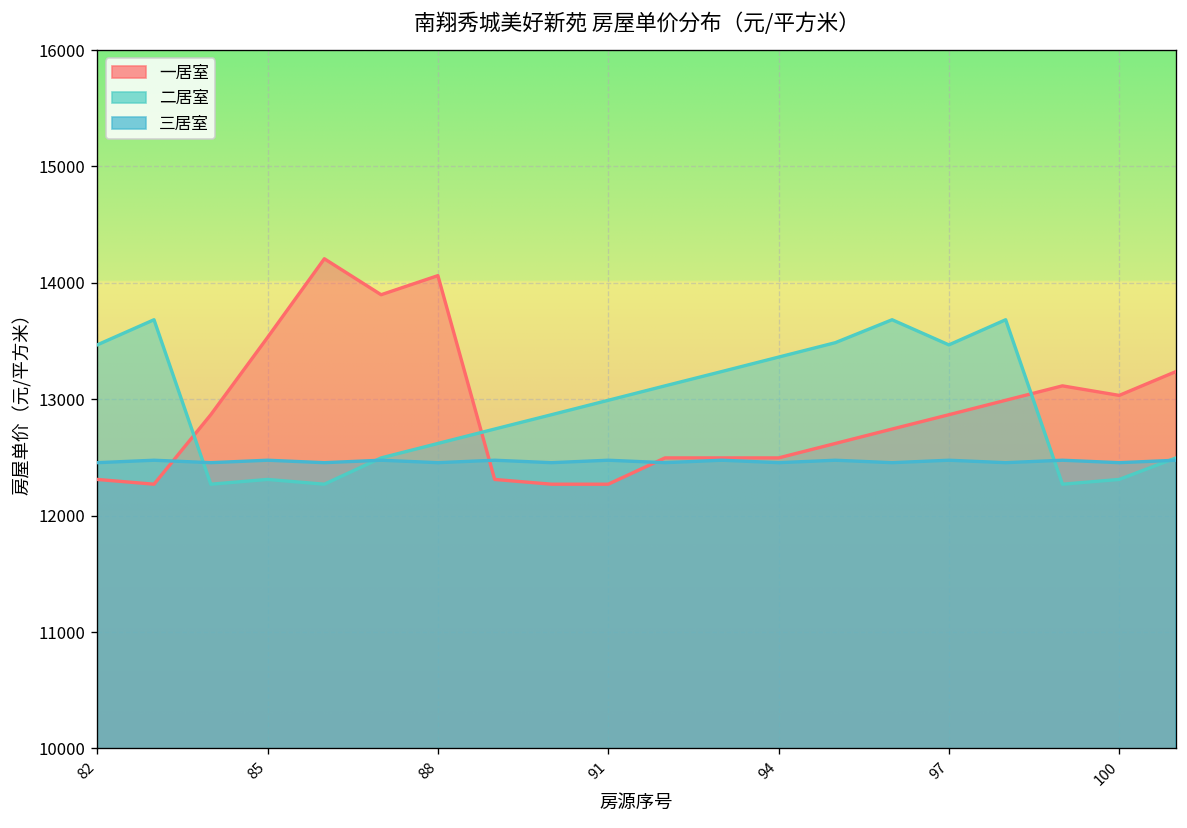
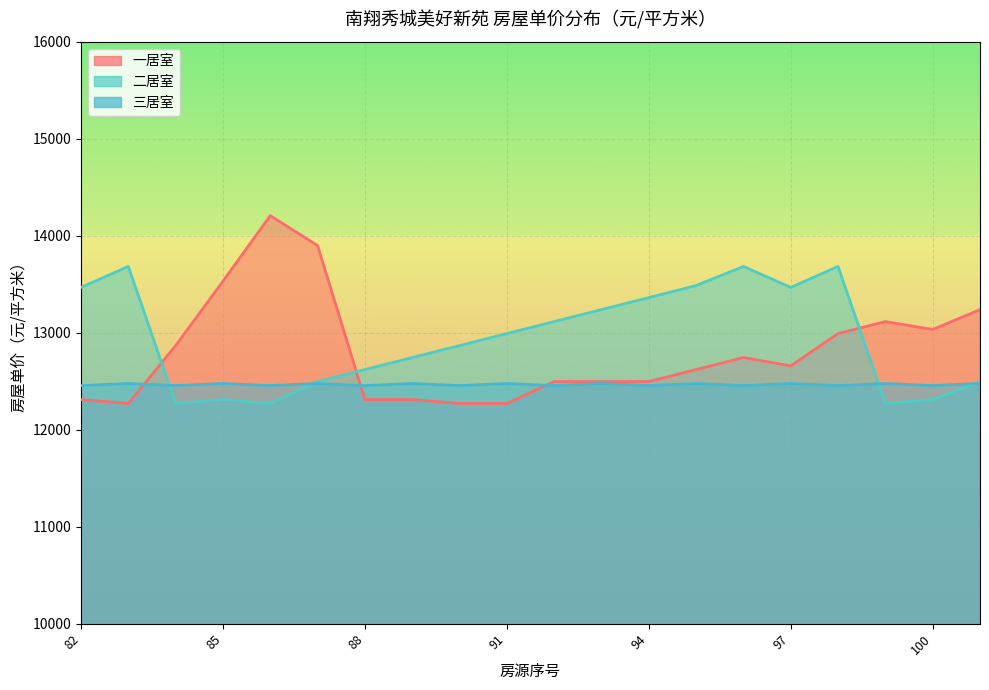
  {
    "一居室": {
      "82": 12300,
      "85": 13500,
-     "88": 14100,
+     "88": 12300,
      "91": 12300,
      "94": 12500,
-     "97": 12900,
+     "97": 12700,
      "100": 13000
    }
  }
